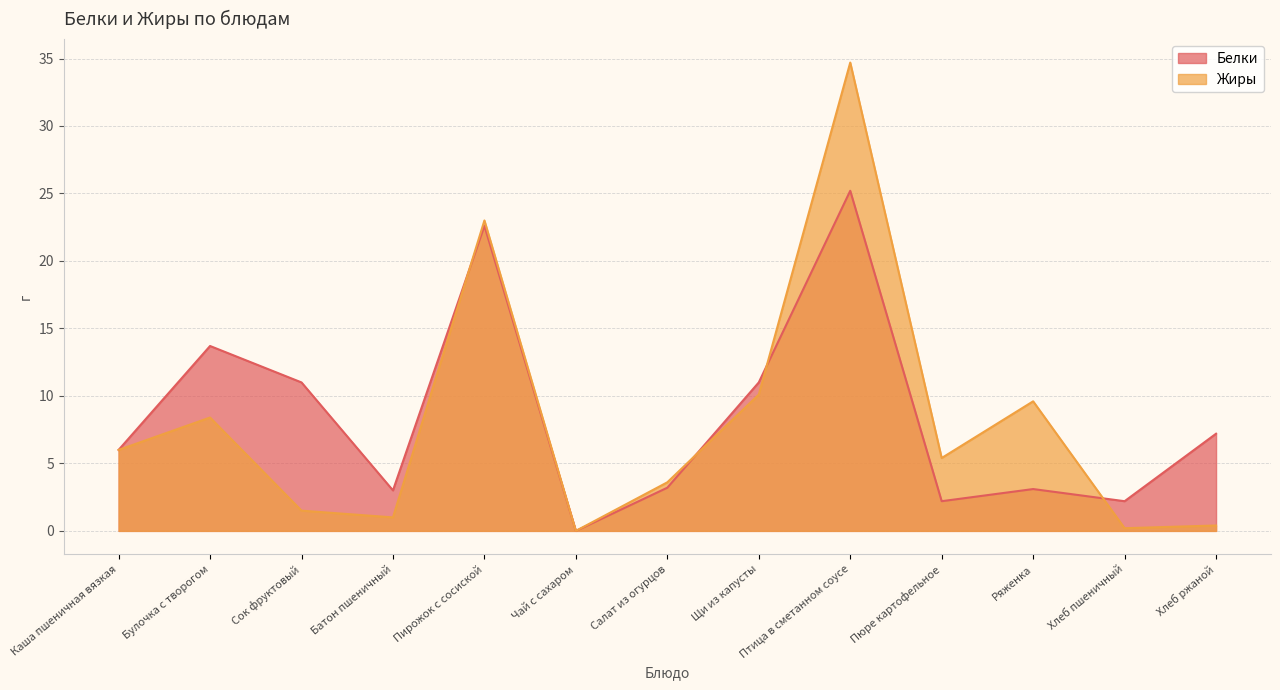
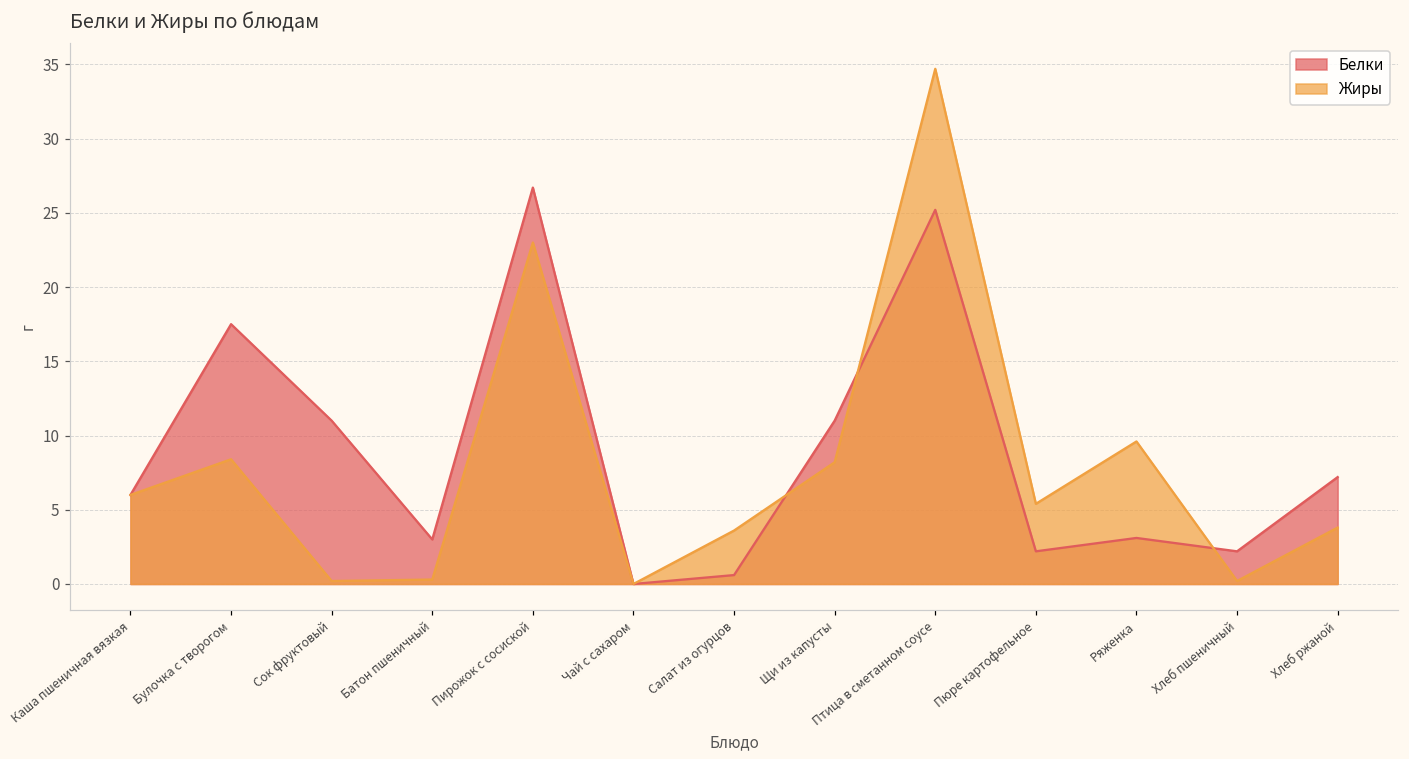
  {
    "Белки": {
-     "Булочка с творогом": 13.7,
+     "Булочка с творогом": 17.5,
      "Сок фруктовый": 11.0,
      "Батон пшеничный": 3.0,
-     "Пирожок с сосиской": 22.6,
-     "Салат из огурцов": 3.2,
+     "Пирожок с сосиской": 26.7,
+     "Салат из огурцов": 0.6,
      "Щи из капусты": 11.0,
      "Птица в сметанном соусе": 25.2,
      "Пюре картофельное": 2.2,
      "Ряженка": 3.1,
      "Хлеб пшеничный": 2.2,
      "Хлеб ржаной": 7.2
    },
    "Жиры": {
      "Булочка с творогом": 8.4,
-     "Сок фруктовый": 1.5,
-     "Батон пшеничный": 1.0,
+     "Сок фруктовый": 0.2,
+     "Батон пшеничный": 0.3,
      "Пирожок с сосиской": 23.0,
      "Салат из огурцов": 3.6,
-     "Щи из капусты": 10.1,
+     "Щи из капусты": 8.2,
      "Птица в сметанном соусе": 34.7,
      "Пюре картофельное": 5.4,
      "Ряженка": 9.6,
      "Хлеб пшеничный": 0.2,
-     "Хлеб ржаной": 0.4
+     "Хлеб ржаной": 3.8
    }
  }
